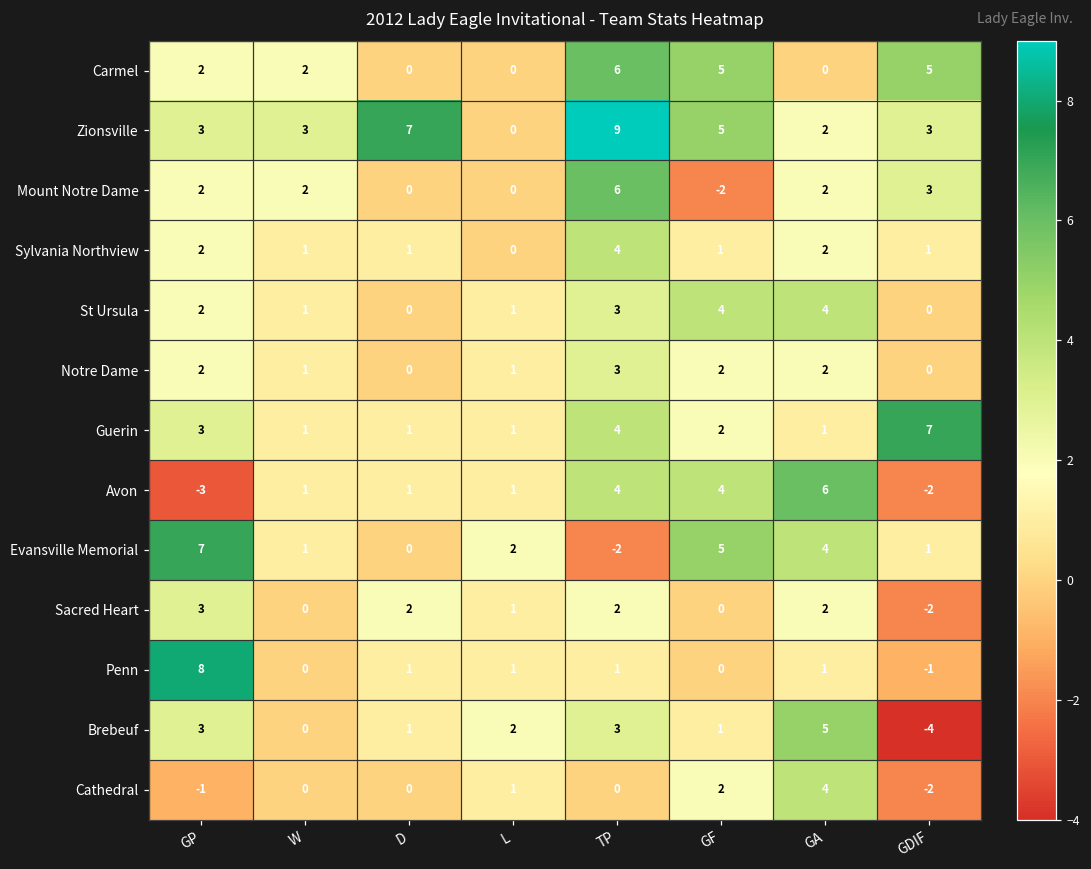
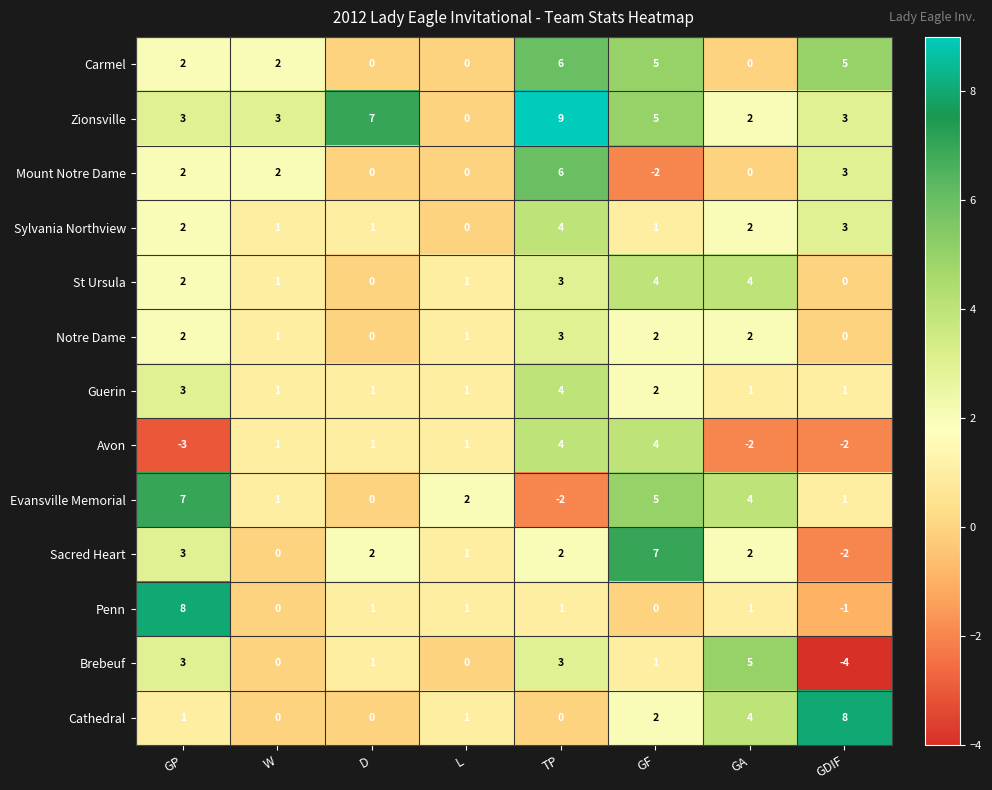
  {
    "Carmel": {
      "GP": 2,
      "W": 2,
      "D": 0,
      "L": 0,
      "TP": 6,
      "GF": 5,
      "GA": 0,
      "GDIF": 5
    },
    "Zionsville": {
      "GP": 3,
      "W": 3,
      "D": 7,
      "L": 0,
      "TP": 9,
      "GF": 5,
      "GA": 2,
      "GDIF": 3
    },
    "Mount Notre Dame": {
      "GP": 2,
      "W": 2,
      "D": 0,
      "L": 0,
      "TP": 6,
      "GF": -2,
-     "GA": 2,
+     "GA": 0,
      "GDIF": 3
    },
    "Sylvania Northview": {
      "GP": 2,
      "W": 1,
      "D": 1,
      "L": 0,
      "TP": 4,
      "GF": 1,
      "GA": 2,
-     "GDIF": 1
+     "GDIF": 3
    },
    "St Ursula": {
      "GP": 2,
      "W": 1,
      "D": 0,
      "L": 1,
      "TP": 3,
      "GF": 4,
      "GA": 4,
      "GDIF": 0
    },
    "Notre Dame": {
      "GP": 2,
      "W": 1,
      "D": 0,
      "L": 1,
      "TP": 3,
      "GF": 2,
      "GA": 2,
      "GDIF": 0
    },
    "Guerin": {
      "GP": 3,
      "W": 1,
      "D": 1,
      "L": 1,
      "TP": 4,
      "GF": 2,
      "GA": 1,
-     "GDIF": 7
+     "GDIF": 1
    },
    "Avon": {
      "GP": -3,
      "W": 1,
      "D": 1,
      "L": 1,
      "TP": 4,
      "GF": 4,
-     "GA": 6,
+     "GA": -2,
      "GDIF": -2
    },
    "Evansville Memorial": {
      "GP": 7,
      "W": 1,
      "D": 0,
      "L": 2,
      "TP": -2,
      "GF": 5,
      "GA": 4,
      "GDIF": 1
    },
    "Sacred Heart": {
      "GP": 3,
      "W": 0,
      "D": 2,
      "L": 1,
      "TP": 2,
-     "GF": 0,
+     "GF": 7,
      "GA": 2,
      "GDIF": -2
    },
    "Penn": {
      "GP": 8,
      "W": 0,
      "D": 1,
      "L": 1,
      "TP": 1,
      "GF": 0,
      "GA": 1,
      "GDIF": -1
    },
    "Brebeuf": {
      "GP": 3,
      "W": 0,
      "D": 1,
-     "L": 2,
+     "L": 0,
      "TP": 3,
      "GF": 1,
      "GA": 5,
      "GDIF": -4
    },
    "Cathedral": {
-     "GP": -1,
+     "GP": 1,
      "W": 0,
      "D": 0,
      "L": 1,
      "TP": 0,
      "GF": 2,
      "GA": 4,
-     "GDIF": -2
+     "GDIF": 8
    }
  }
